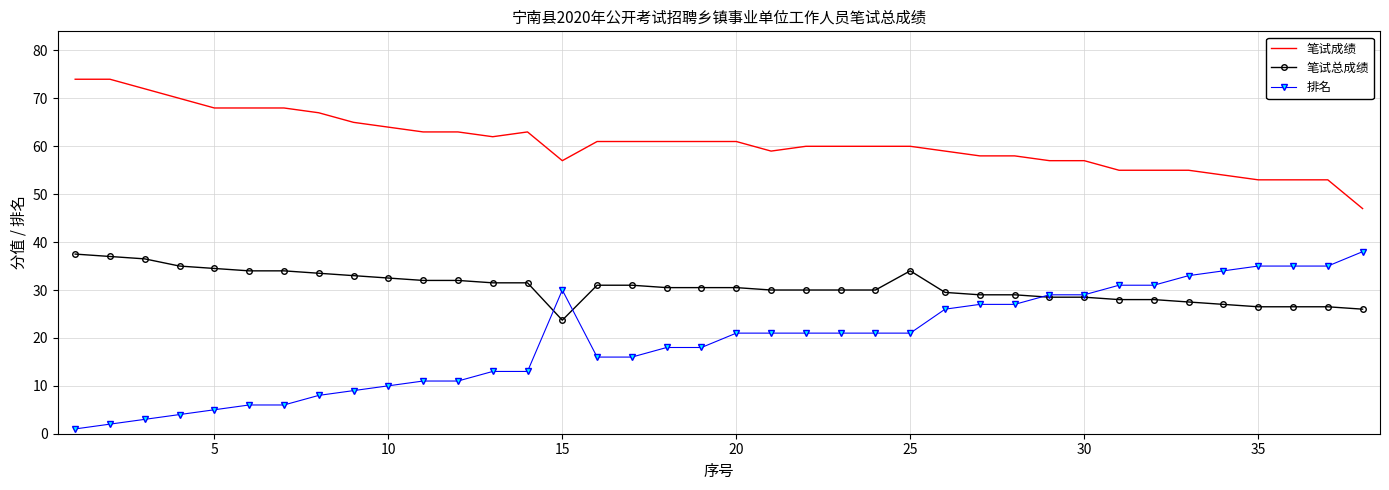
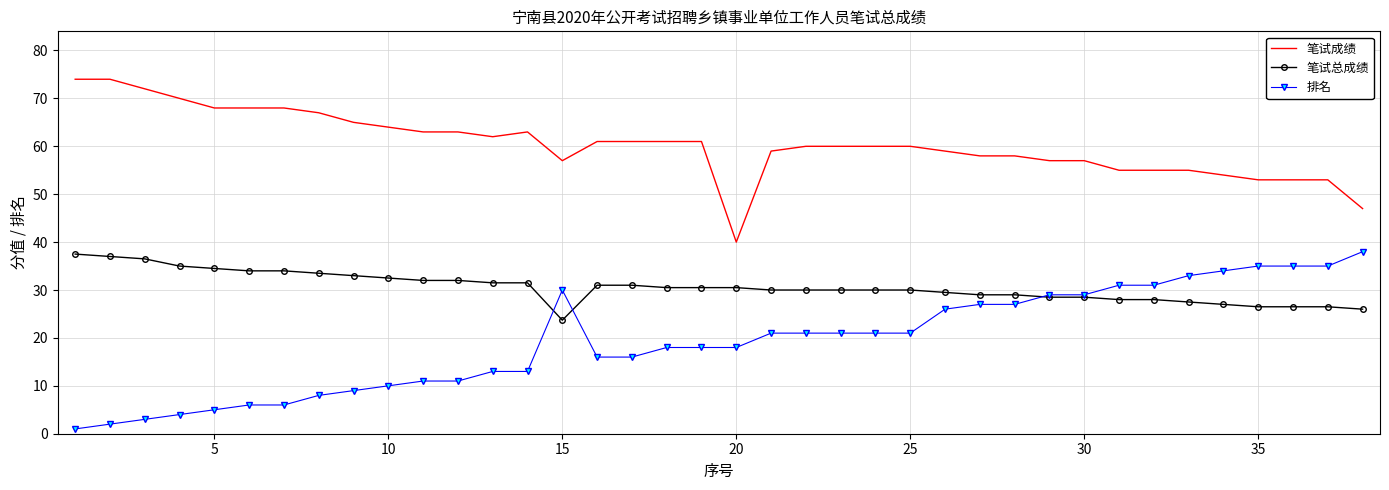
  {
    "笔试成绩": {
      "5": 68,
      "10": 64,
      "15": 57,
-     "20": 61,
+     "20": 40,
      "25": 60,
      "30": 57,
      "35": 53
    },
    "笔试总成绩": {
      "5": 35,
      "10": 33,
      "15": 24,
      "20": 31,
-     "25": 34,
+     "25": 30,
      "35": 27
    },
    "排名": {
      "5": 5,
      "10": 10,
      "15": 30,
-     "20": 21,
+     "20": 18,
      "25": 21,
      "35": 35
    }
  }
